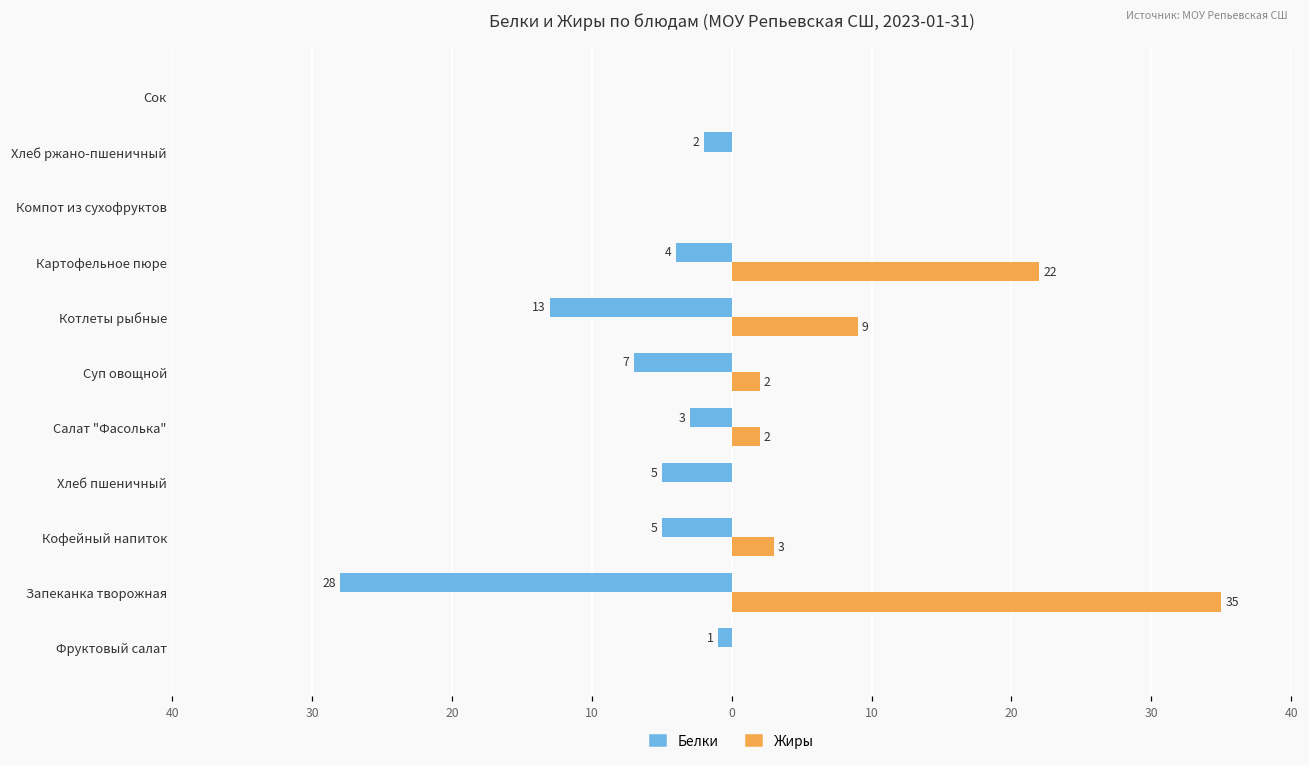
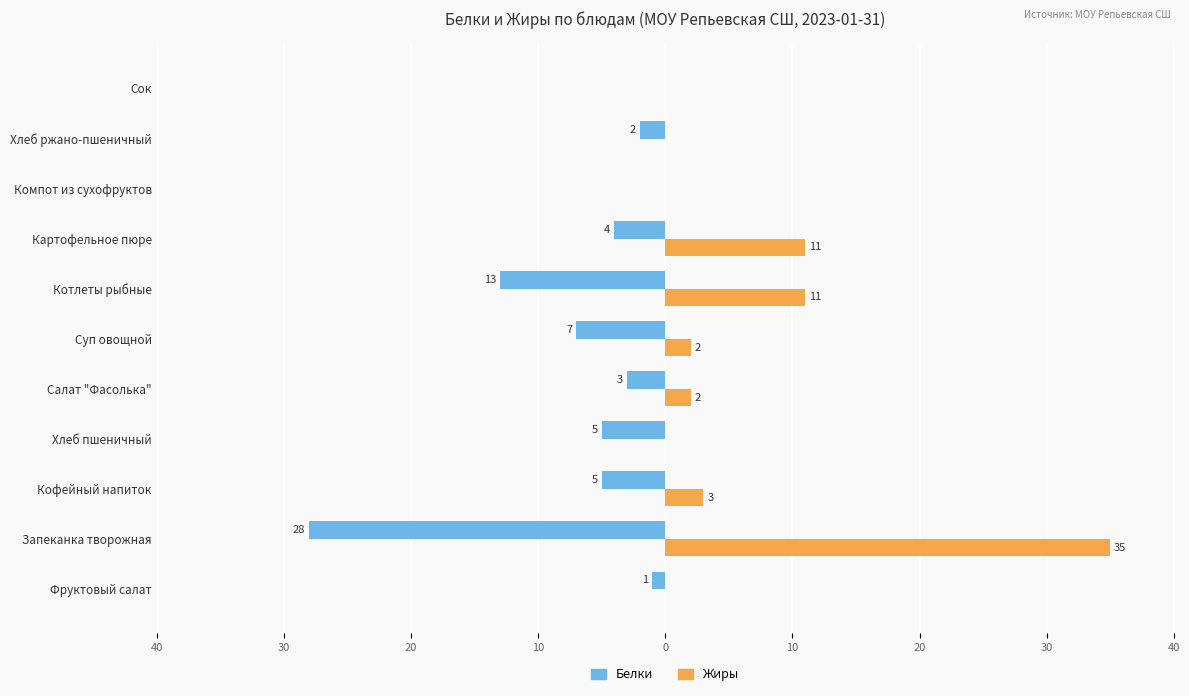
  {
    "Жиры": {
-     "Картофельное пюре": 22,
-     "Котлеты рыбные": 9,
+     "Картофельное пюре": 11,
+     "Котлеты рыбные": 11,
      "Суп овощной": 2,
      "Салат \"Фасолька\"": 2,
      "Кофейный напиток": 3,
      "Запеканка творожная": 35
    }
  }
